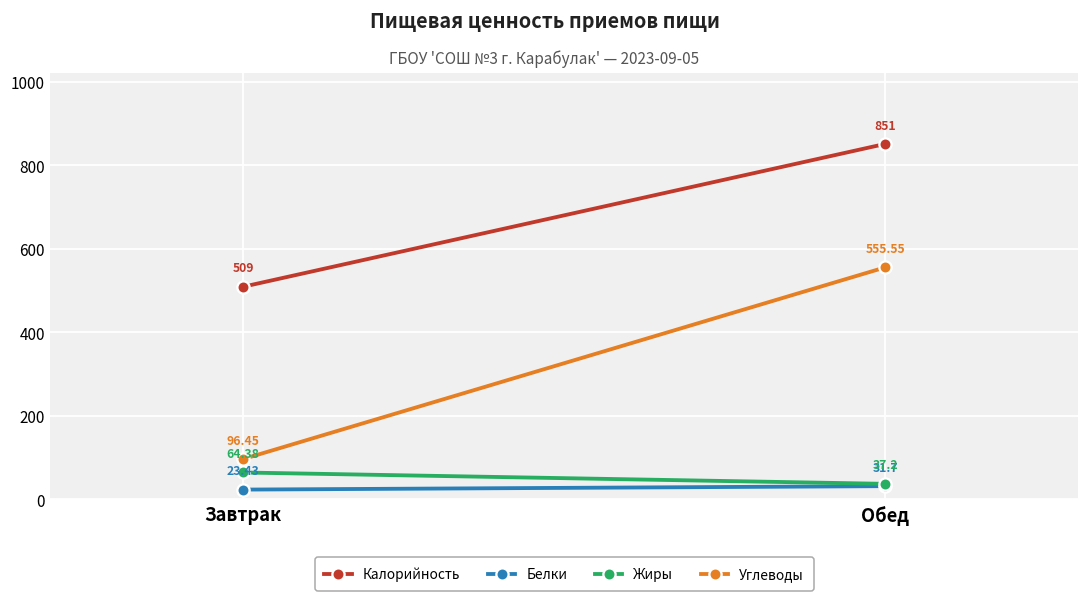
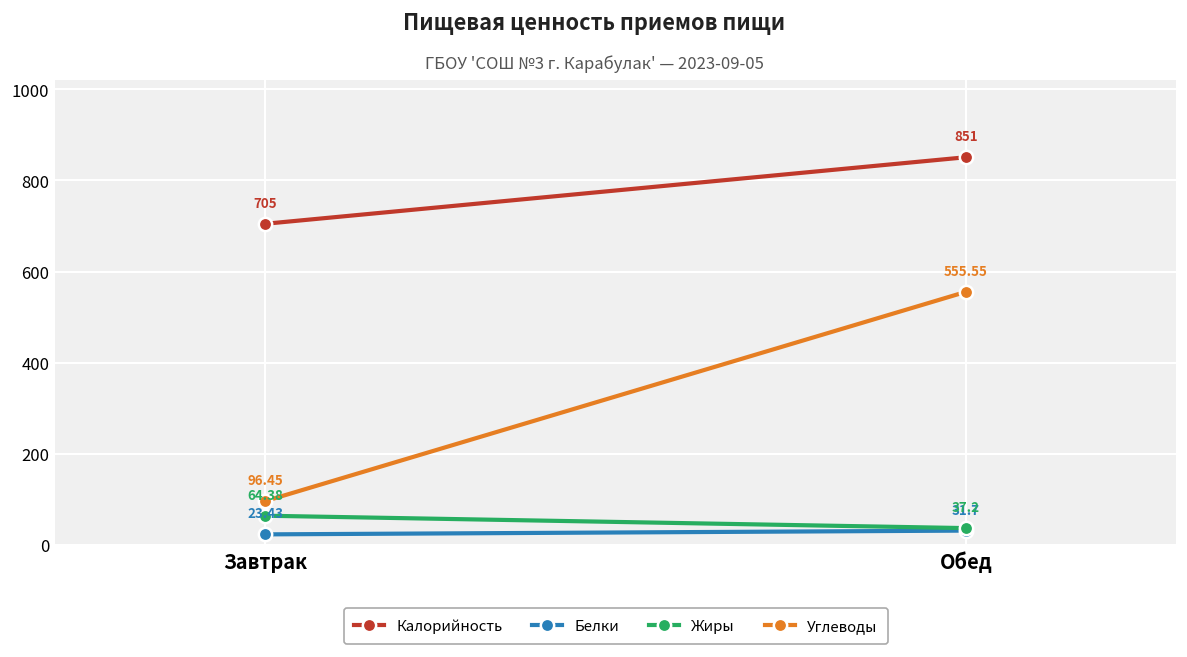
  {
    "Калорийность": {
-     "Завтрак": 509,
+     "Завтрак": 705,
      "Обед": 851
    },
    "Углеводы": {
      "Завтрак": 96.45,
      "Обед": 555.55
    }
  }
